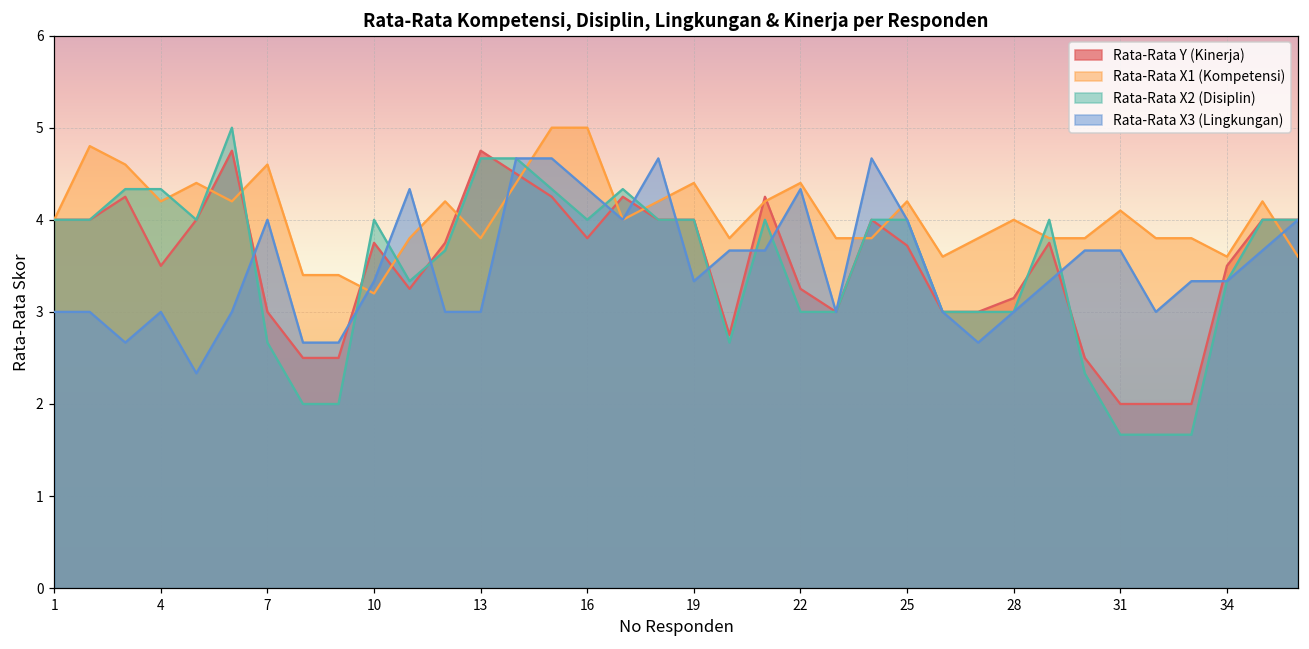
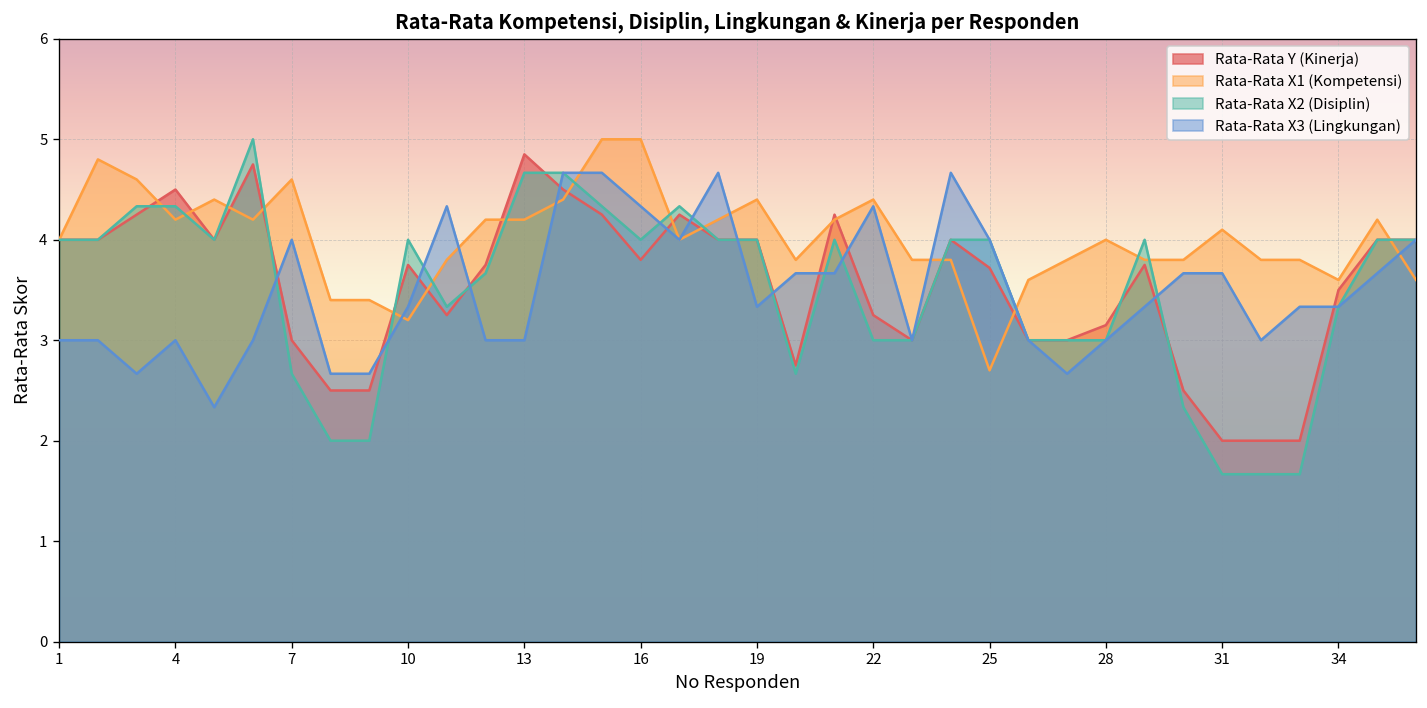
  {
    "Rata-Rata Y (Kinerja)": {
-     "4": 3.5,
+     "4": 4.5,
      "7": 3.0,
      "10": 3.8,
-     "13": 4.8,
+     "13": 4.9,
      "16": 3.8,
      "22": 3.3,
      "25": 3.7,
      "28": 3.2,
      "31": 2.0,
      "34": 3.5
    },
    "Rata-Rata X1 (Kompetensi)": {
      "4": 4.2,
      "7": 4.6,
      "10": 3.2,
-     "13": 3.8,
+     "13": 4.2,
      "16": 5.0,
      "19": 4.4,
      "22": 4.4,
-     "25": 4.2,
+     "25": 2.7,
      "28": 4.0,
      "31": 4.1,
      "34": 3.6
    }
  }
